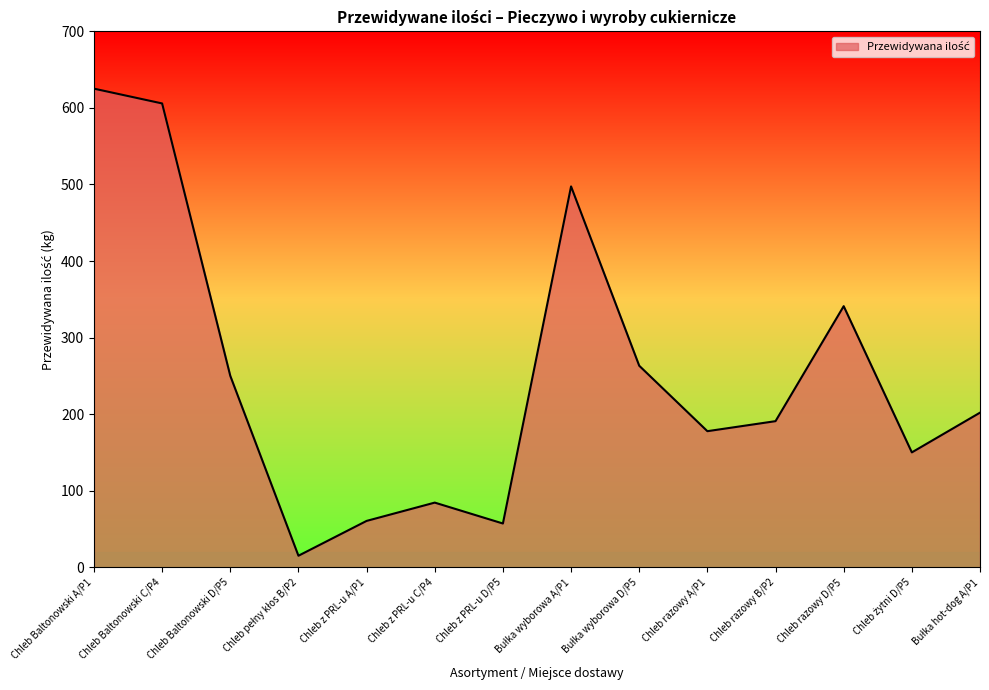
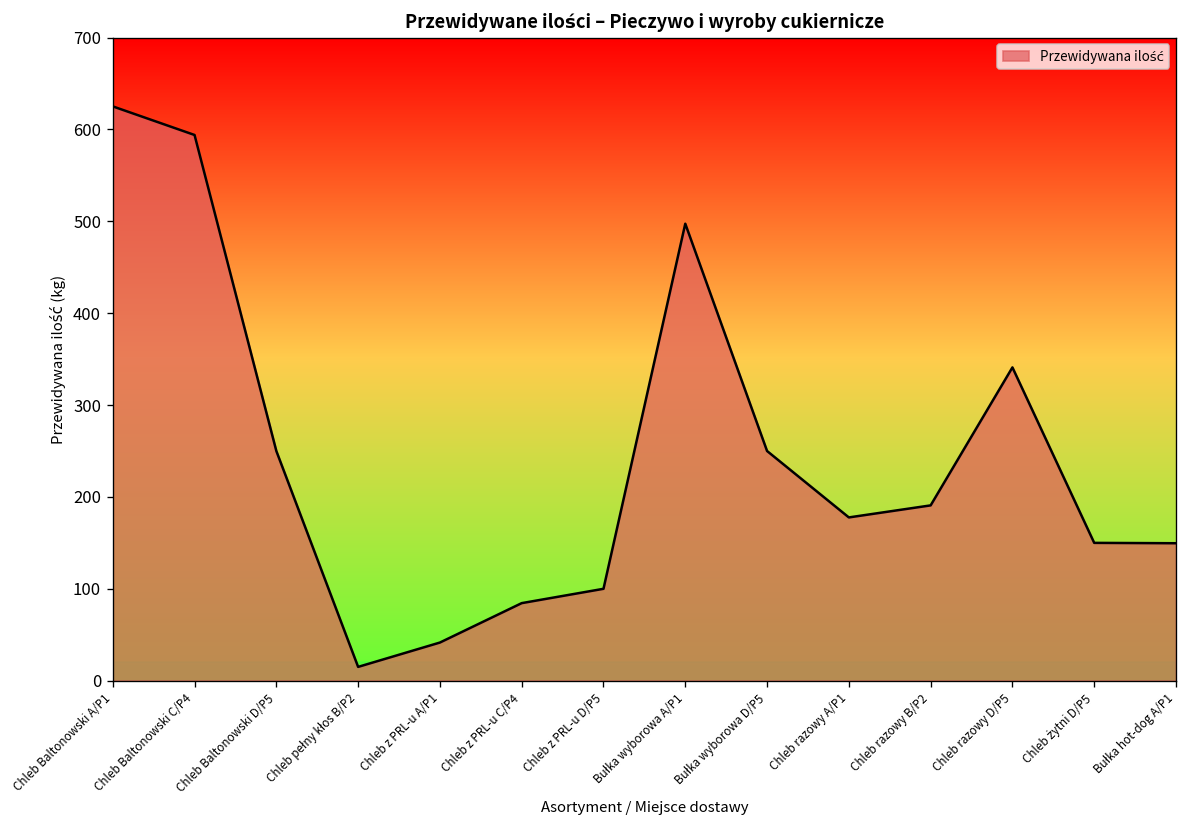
  {
    "Chleb Baltonowski A/P1": 630,
-   "Chleb Baltonowski C/P4": 610,
+   "Chleb Baltonowski C/P4": 590,
    "Chleb Baltonowski D/P5": 250,
-   "Chleb z PRL-u A/P1": 60,
+   "Chleb z PRL-u A/P1": 40,
    "Chleb z PRL-u C/P4": 80,
-   "Chleb z PRL-u D/P5": 60,
+   "Chleb z PRL-u D/P5": 100,
    "Bułka wyborowa A/P1": 500,
-   "Bułka wyborowa D/P5": 260,
+   "Bułka wyborowa D/P5": 250,
    "Chleb razowy A/P1": 180,
    "Chleb razowy B/P2": 190,
    "Chleb razowy D/P5": 340,
    "Chleb żytni D/P5": 150,
-   "Bułka hot-dog A/P1": 200
+   "Bułka hot-dog A/P1": 150
  }
